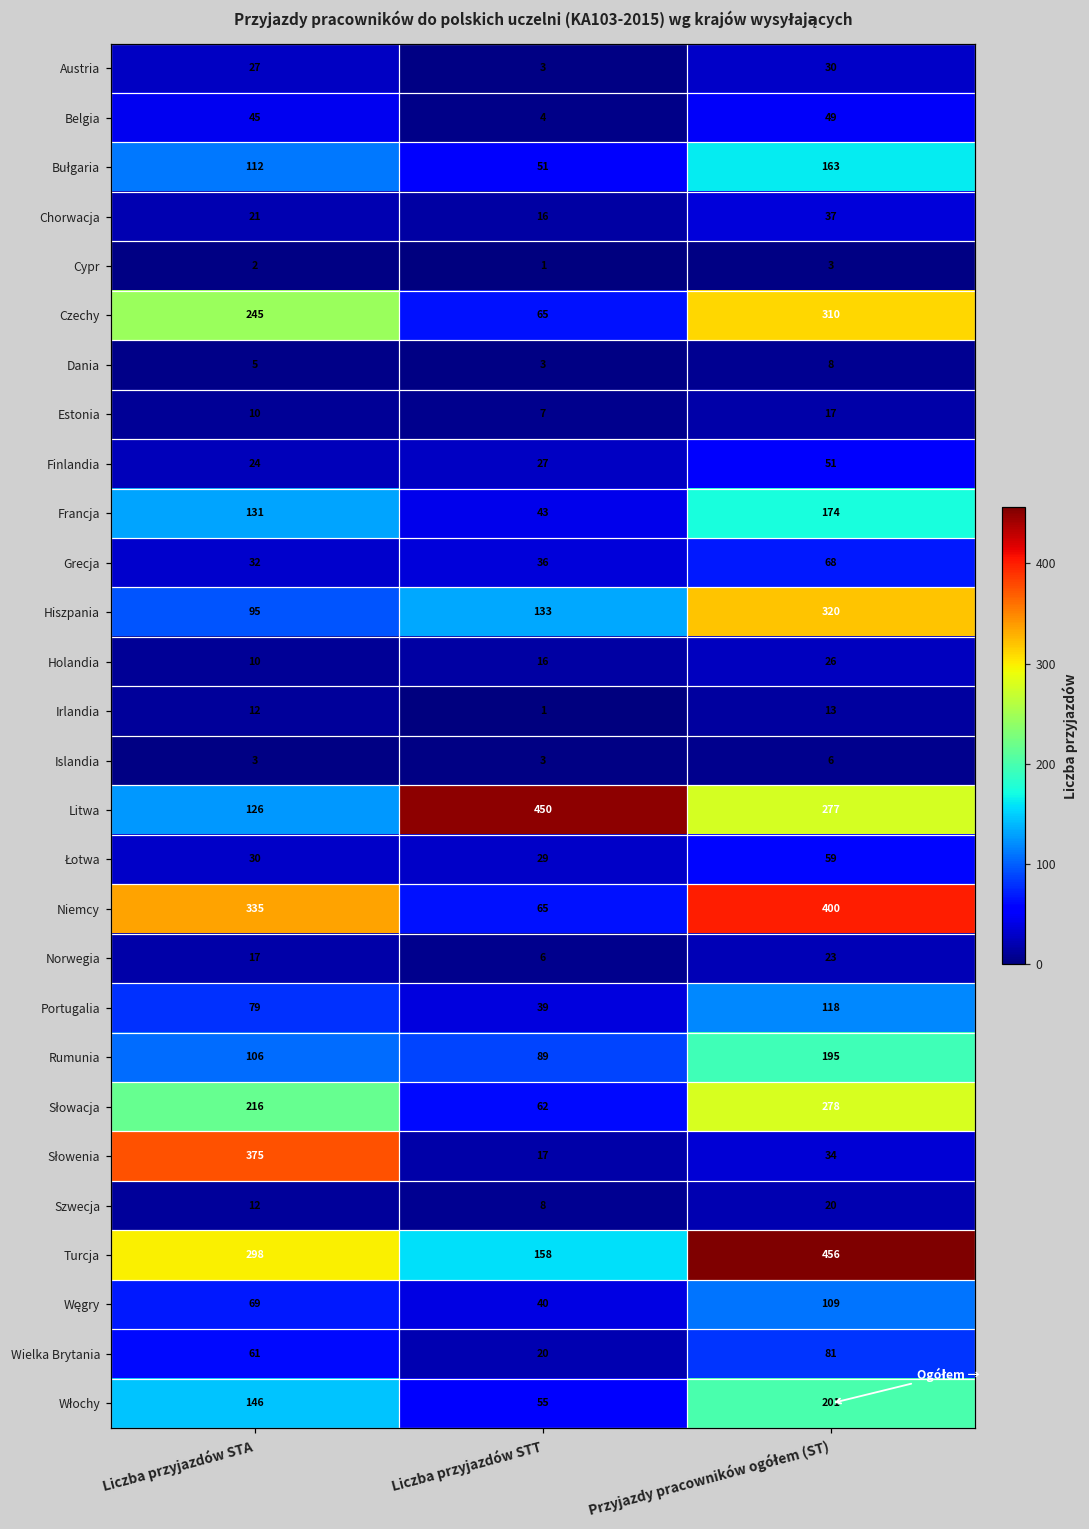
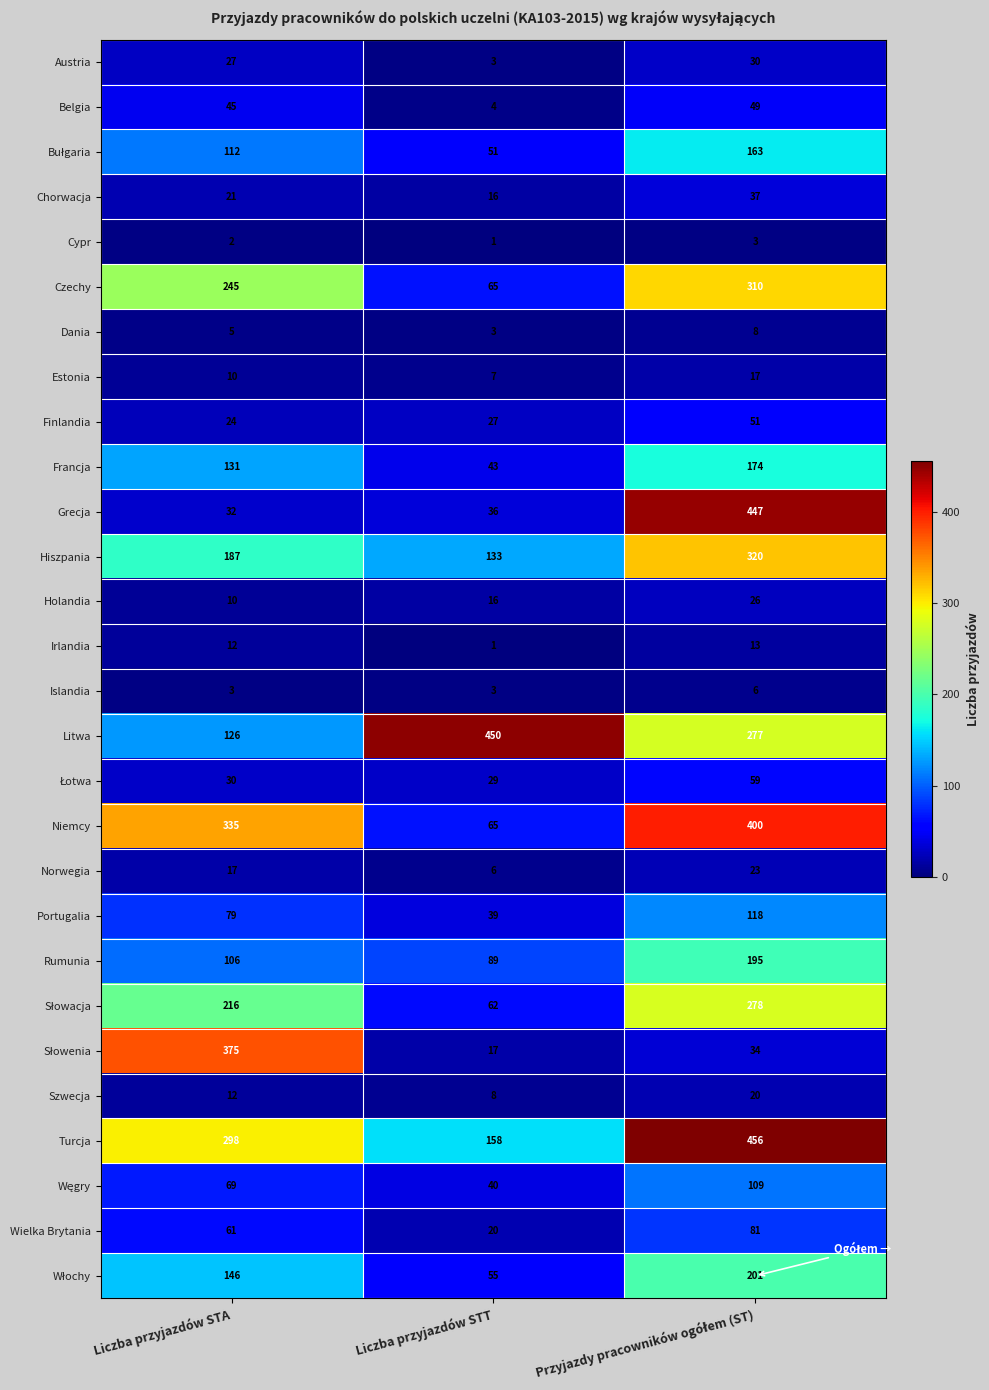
  {
    "Austria": {
      "Liczba przyjazdów STA": 27,
      "Liczba przyjazdów STT": 3,
      "Przyjazdy pracowników ogółem (ST)": 30
    },
    "Belgia": {
      "Liczba przyjazdów STA": 45,
      "Liczba przyjazdów STT": 4,
      "Przyjazdy pracowników ogółem (ST)": 49
    },
    "Bułgaria": {
      "Liczba przyjazdów STA": 112,
      "Liczba przyjazdów STT": 51,
      "Przyjazdy pracowników ogółem (ST)": 163
    },
    "Chorwacja": {
      "Liczba przyjazdów STA": 21,
      "Liczba przyjazdów STT": 16,
      "Przyjazdy pracowników ogółem (ST)": 37
    },
    "Cypr": {
      "Liczba przyjazdów STA": 2,
      "Liczba przyjazdów STT": 1,
      "Przyjazdy pracowników ogółem (ST)": 3
    },
    "Czechy": {
      "Liczba przyjazdów STA": 245,
      "Liczba przyjazdów STT": 65,
      "Przyjazdy pracowników ogółem (ST)": 310
    },
    "Dania": {
      "Liczba przyjazdów STA": 5,
      "Liczba przyjazdów STT": 3,
      "Przyjazdy pracowników ogółem (ST)": 8
    },
    "Estonia": {
      "Liczba przyjazdów STA": 10,
      "Liczba przyjazdów STT": 7,
      "Przyjazdy pracowników ogółem (ST)": 17
    },
    "Finlandia": {
      "Liczba przyjazdów STA": 24,
      "Liczba przyjazdów STT": 27,
      "Przyjazdy pracowników ogółem (ST)": 51
    },
    "Francja": {
      "Liczba przyjazdów STA": 131,
      "Liczba przyjazdów STT": 43,
      "Przyjazdy pracowników ogółem (ST)": 174
    },
    "Grecja": {
      "Liczba przyjazdów STA": 32,
      "Liczba przyjazdów STT": 36,
-     "Przyjazdy pracowników ogółem (ST)": 68
+     "Przyjazdy pracowników ogółem (ST)": 447
    },
    "Hiszpania": {
-     "Liczba przyjazdów STA": 95,
+     "Liczba przyjazdów STA": 187,
      "Liczba przyjazdów STT": 133,
      "Przyjazdy pracowników ogółem (ST)": 320
    },
    "Holandia": {
      "Liczba przyjazdów STA": 10,
      "Liczba przyjazdów STT": 16,
      "Przyjazdy pracowników ogółem (ST)": 26
    },
    "Irlandia": {
      "Liczba przyjazdów STA": 12,
      "Liczba przyjazdów STT": 1,
      "Przyjazdy pracowników ogółem (ST)": 13
    },
    "Islandia": {
      "Liczba przyjazdów STA": 3,
      "Liczba przyjazdów STT": 3,
      "Przyjazdy pracowników ogółem (ST)": 6
    },
    "Litwa": {
      "Liczba przyjazdów STA": 126,
      "Liczba przyjazdów STT": 450,
      "Przyjazdy pracowników ogółem (ST)": 277
    },
    "Łotwa": {
      "Liczba przyjazdów STA": 30,
      "Liczba przyjazdów STT": 29,
      "Przyjazdy pracowników ogółem (ST)": 59
    },
    "Niemcy": {
      "Liczba przyjazdów STA": 335,
      "Liczba przyjazdów STT": 65,
      "Przyjazdy pracowników ogółem (ST)": 400
    },
    "Norwegia": {
      "Liczba przyjazdów STA": 17,
      "Liczba przyjazdów STT": 6,
      "Przyjazdy pracowników ogółem (ST)": 23
    },
    "Portugalia": {
      "Liczba przyjazdów STA": 79,
      "Liczba przyjazdów STT": 39,
      "Przyjazdy pracowników ogółem (ST)": 118
    },
    "Rumunia": {
      "Liczba przyjazdów STA": 106,
      "Liczba przyjazdów STT": 89,
      "Przyjazdy pracowników ogółem (ST)": 195
    },
    "Słowacja": {
      "Liczba przyjazdów STA": 216,
      "Liczba przyjazdów STT": 62,
      "Przyjazdy pracowników ogółem (ST)": 278
    },
    "Słowenia": {
      "Liczba przyjazdów STA": 375,
      "Liczba przyjazdów STT": 17,
      "Przyjazdy pracowników ogółem (ST)": 34
    },
    "Szwecja": {
      "Liczba przyjazdów STA": 12,
      "Liczba przyjazdów STT": 8,
      "Przyjazdy pracowników ogółem (ST)": 20
    },
    "Turcja": {
      "Liczba przyjazdów STA": 298,
      "Liczba przyjazdów STT": 158,
      "Przyjazdy pracowników ogółem (ST)": 456
    },
    "Węgry": {
      "Liczba przyjazdów STA": 69,
      "Liczba przyjazdów STT": 40,
      "Przyjazdy pracowników ogółem (ST)": 109
    },
    "Wielka Brytania": {
      "Liczba przyjazdów STA": 61,
      "Liczba przyjazdów STT": 20,
      "Przyjazdy pracowników ogółem (ST)": 81
    },
    "Włochy": {
      "Liczba przyjazdów STA": 146,
      "Liczba przyjazdów STT": 55
    }
  }
